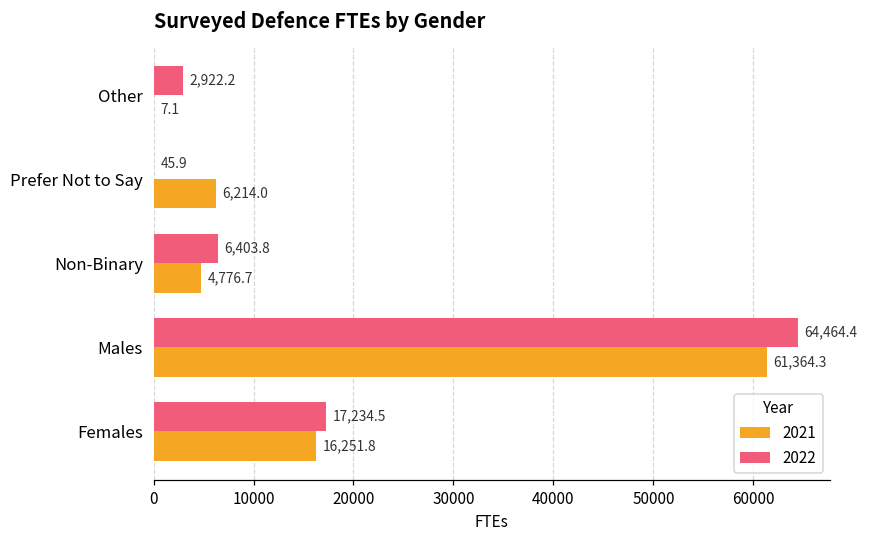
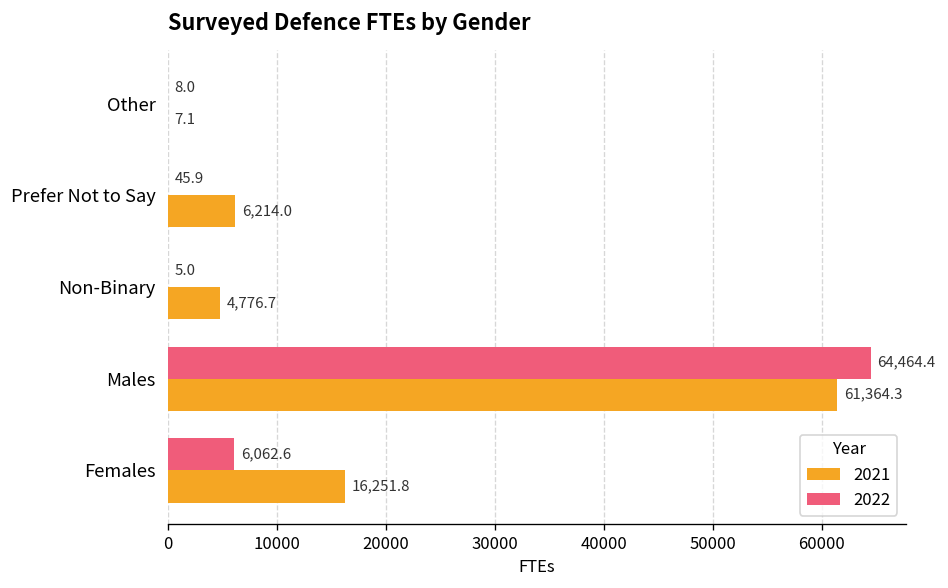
  {
    "2021": {
      "Other": "7.1",
      "Prefer Not to Say": "6,214.0",
      "Non-Binary": "4,776.7",
      "Males": "61,364.3",
      "Females": "16,251.8"
    },
    "2022": {
-     "Other": "2,922.2",
+     "Other": "8.0",
      "Prefer Not to Say": "45.9",
-     "Non-Binary": "6,403.8",
+     "Non-Binary": "5.0",
      "Males": "64,464.4",
-     "Females": "17,234.5"
+     "Females": "6,062.6"
    }
  }
